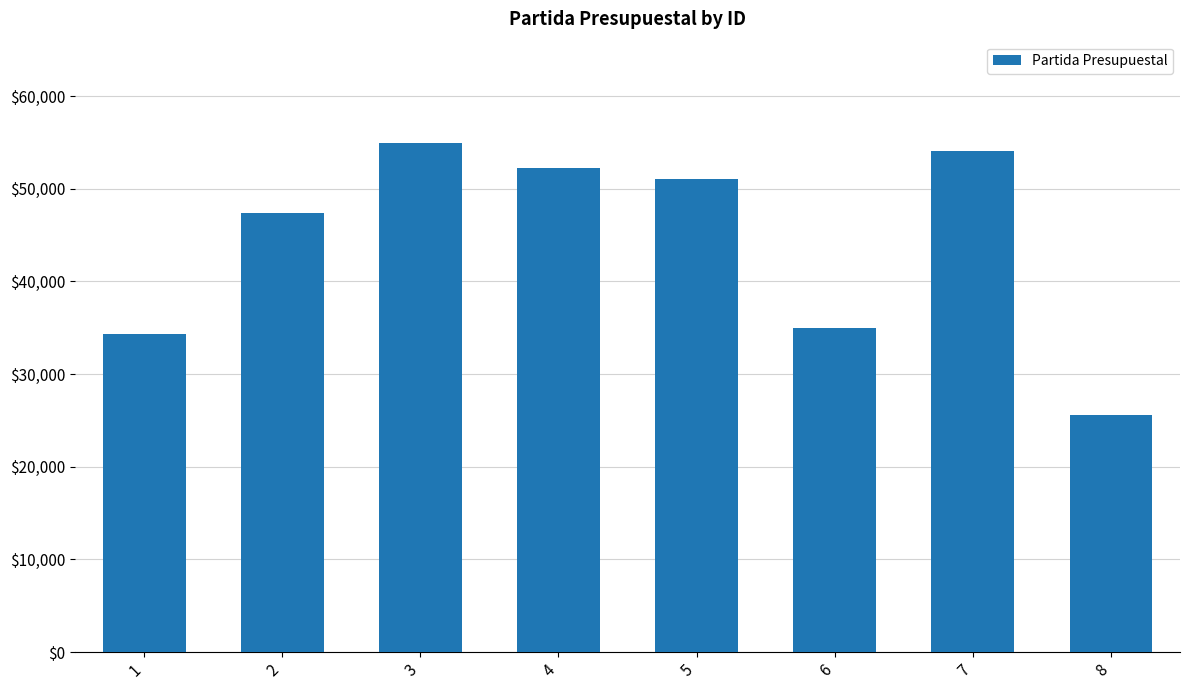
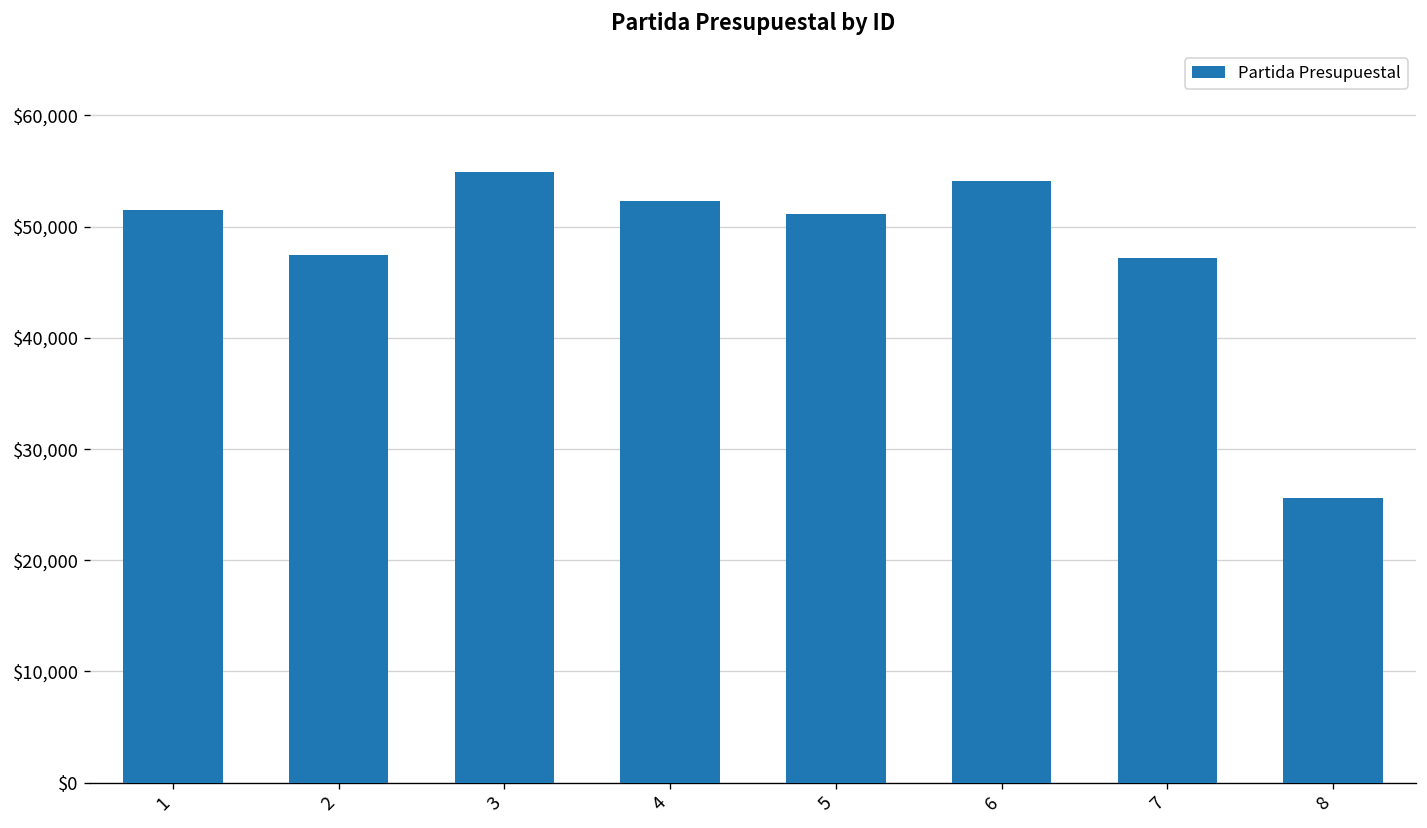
  {
-   "1": "$34,000",
+   "1": "$52,000",
    "2": "$47,000",
    "3": "$55,000",
    "4": "$52,000",
    "5": "$51,000",
-   "6": "$35,000",
-   "7": "$54,000",
+   "6": "$54,000",
+   "7": "$47,000",
    "8": "$26,000"
  }
